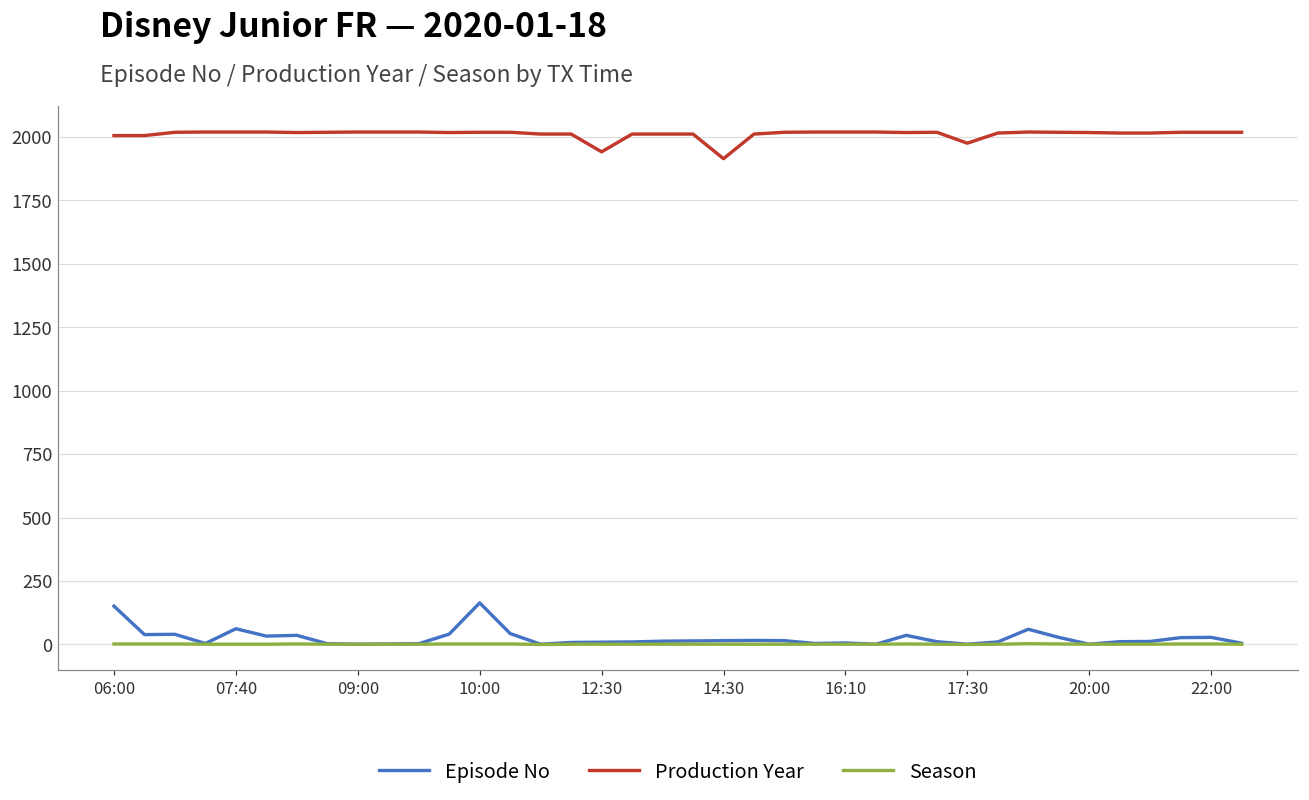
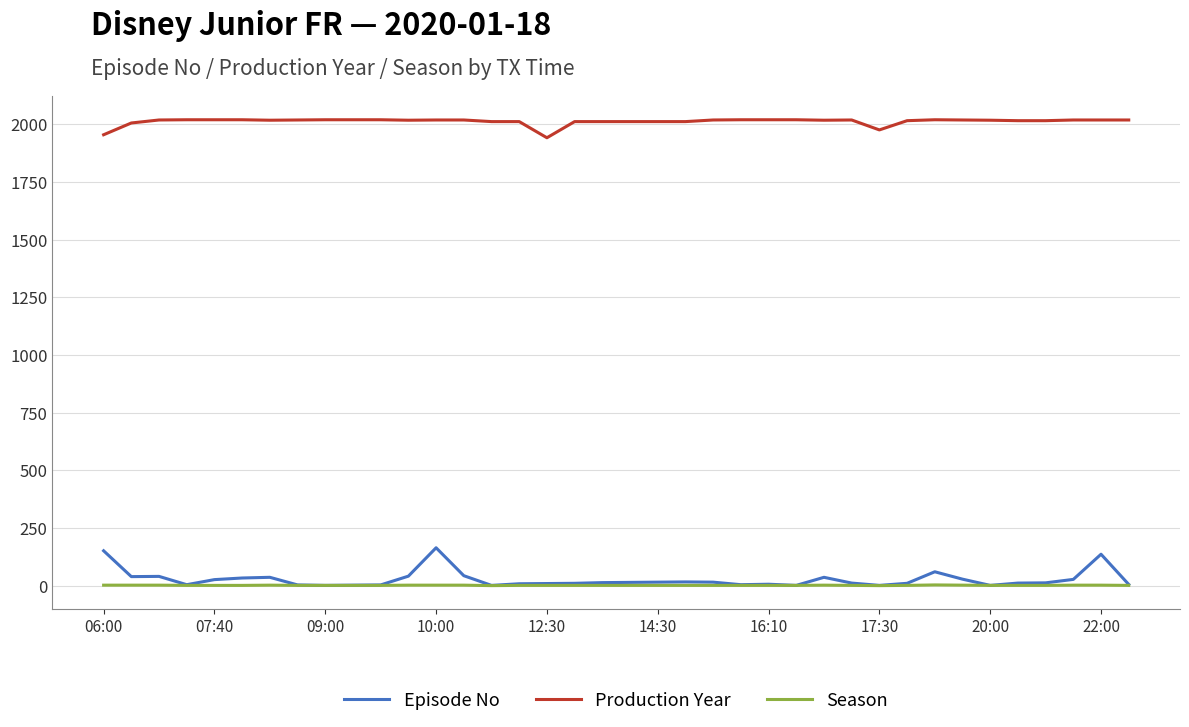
  {
    "Episode No": {
      "06:00": 150,
-     "07:40": 60,
+     "07:40": 30,
      "10:00": 160,
      "14:30": 20,
-     "22:00": 30
+     "22:00": 140
    },
    "Production Year": {
-     "06:00": 2010,
+     "06:00": 1950,
      "07:40": 2020,
      "09:00": 2020,
      "10:00": 2020,
      "12:30": 1940,
-     "14:30": 1910,
+     "14:30": 2010,
      "16:10": 2020,
      "17:30": 1980,
      "20:00": 2020,
      "22:00": 2020
    },
    "Season": {
      "06:00": 0,
      "07:40": 0,
      "10:00": 0,
      "14:30": 0,
      "22:00": 0
    }
  }
